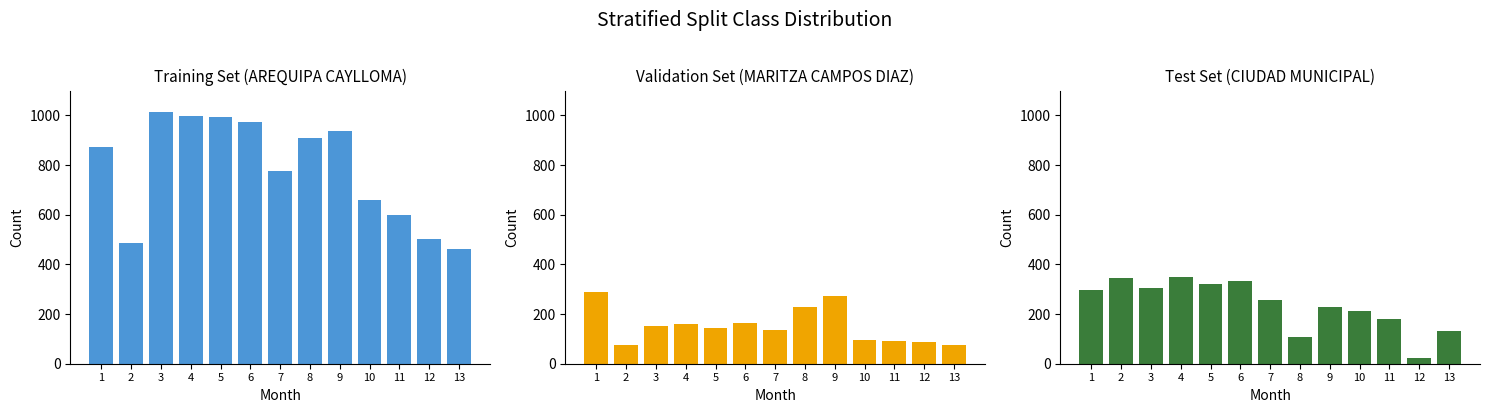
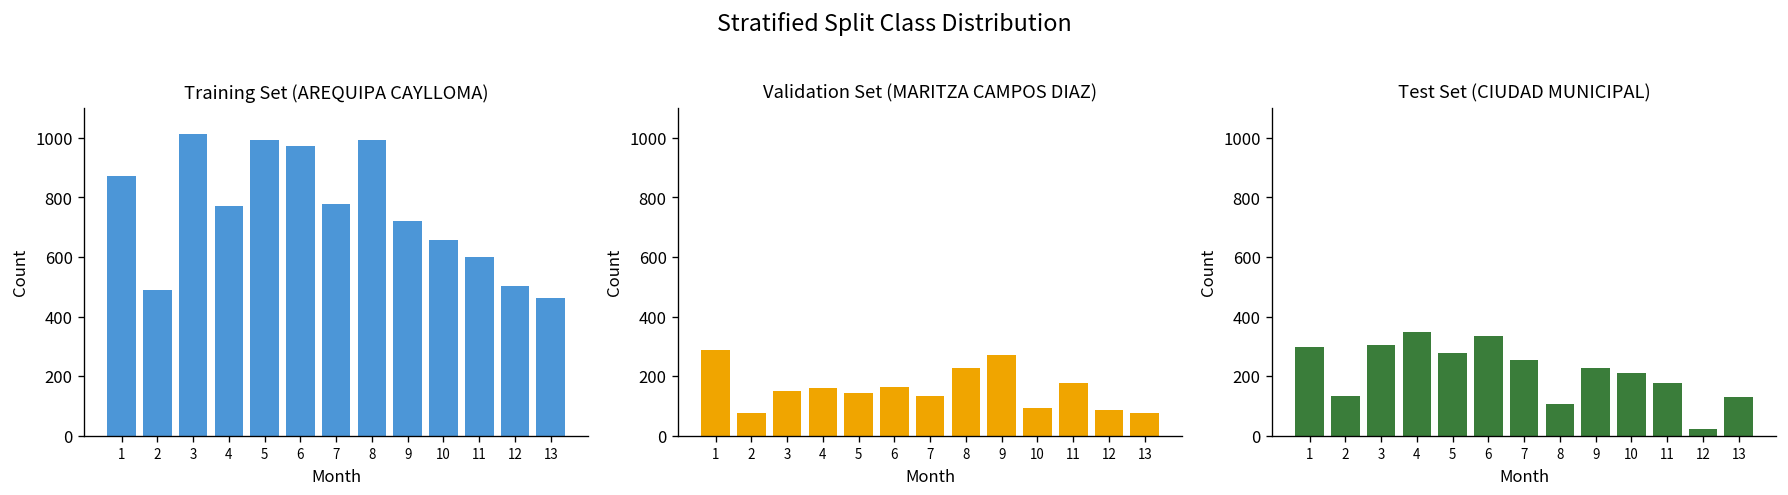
  {
    "Training Set (AREQUIPA CAYLLOMA)": {
      "1": 870,
      "2": 490,
      "3": 1010,
-     "4": 1000,
+     "4": 770,
      "5": 990,
      "6": 970,
      "7": 780,
-     "8": 910,
-     "9": 940,
+     "8": 990,
+     "9": 720,
      "10": 660,
      "11": 600,
      "12": 500,
      "13": 460
    },
    "Validation Set (MARITZA CAMPOS DIAZ)": {
      "1": 290,
      "2": 80,
      "3": 150,
      "4": 160,
      "5": 140,
      "6": 170,
      "7": 140,
      "8": 230,
      "9": 270,
      "10": 100,
-     "11": 90,
+     "11": 180,
      "12": 90,
      "13": 80
    },
    "Test Set (CIUDAD MUNICIPAL)": {
      "1": 300,
-     "2": 340,
+     "2": 130,
      "3": 310,
      "4": 350,
-     "5": 320,
+     "5": 280,
      "6": 340,
      "7": 260,
      "8": 110,
      "9": 230,
      "10": 210,
      "11": 180,
      "12": 20,
      "13": 130
    }
  }
